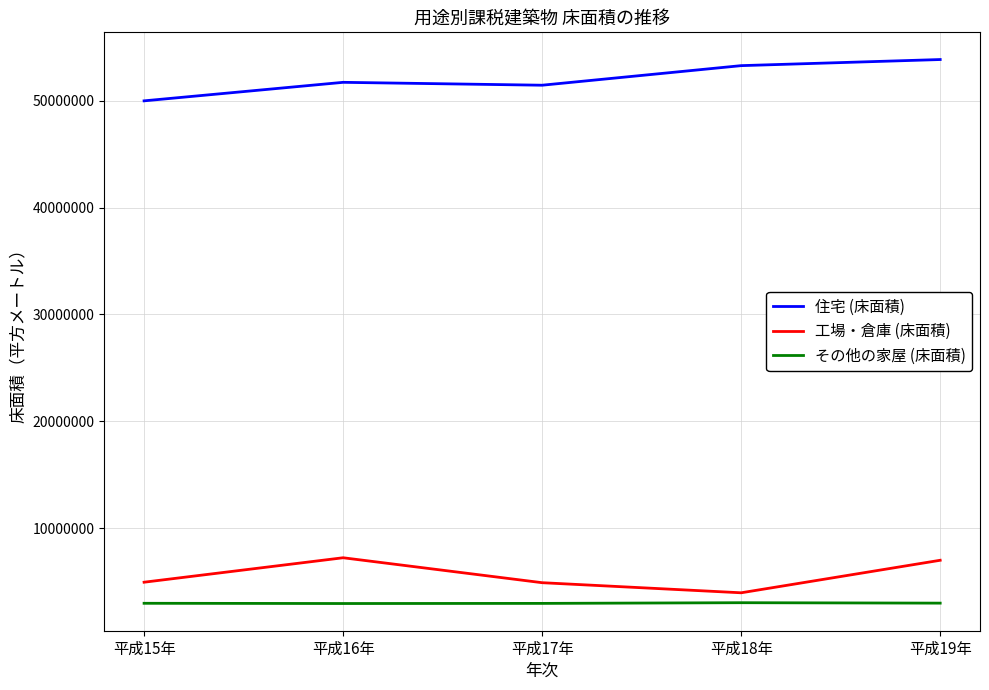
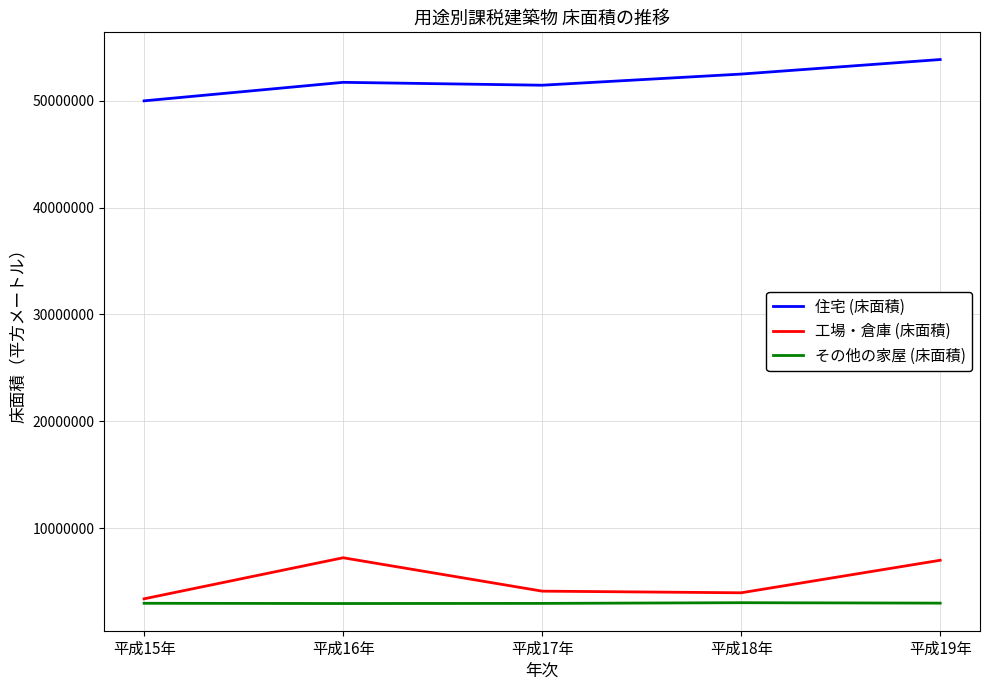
  {
    "住宅 (床面積)": {
      "平成15年": 50000000,
      "平成16年": 51700000,
      "平成17年": 51500000,
-     "平成18年": 53300000,
+     "平成18年": 52500000,
      "平成19年": 53900000
    },
    "工場・倉庫 (床面積)": {
-     "平成15年": 4900000,
+     "平成15年": 3400000,
      "平成16年": 7200000,
-     "平成17年": 4900000,
+     "平成17年": 4100000,
      "平成18年": 3900000,
      "平成19年": 7000000
    },
    "その他の家屋 (床面積)": {
      "平成15年": 3000000,
      "平成16年": 2900000,
      "平成17年": 3000000,
      "平成18年": 3000000,
      "平成19年": 3000000
    }
  }
